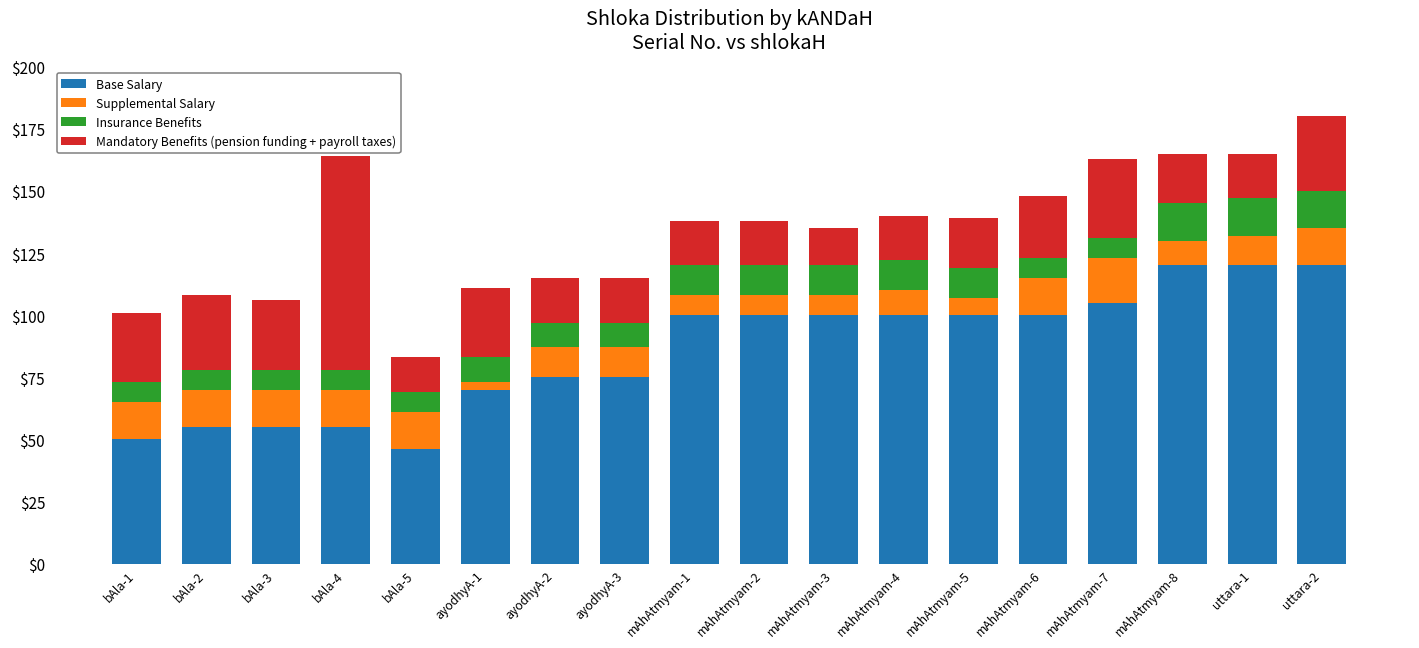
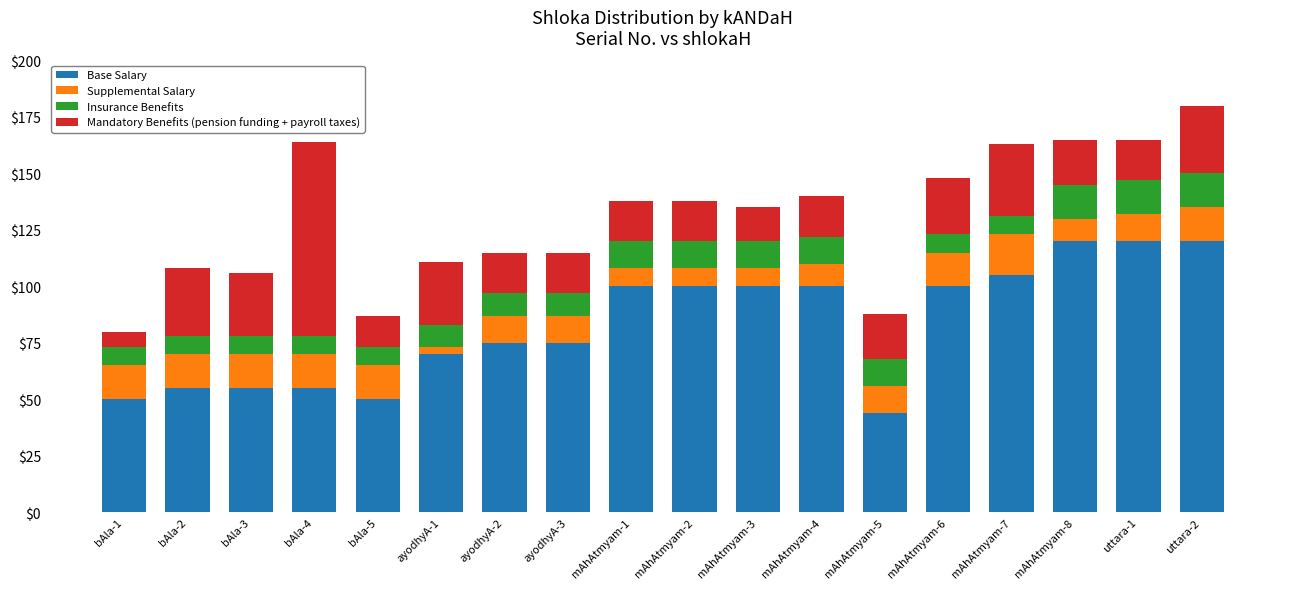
  {
    "Base Salary": {
      "bAla-1": "$50",
      "bAla-2": "$55",
      "bAla-3": "$55",
      "bAla-4": "$55",
-     "bAla-5": "$46",
+     "bAla-5": "$50",
      "ayodhyA-1": "$70",
      "ayodhyA-2": "$75",
      "ayodhyA-3": "$75",
      "mAhAtmyam-1": "$100",
      "mAhAtmyam-2": "$100",
      "mAhAtmyam-3": "$100",
      "mAhAtmyam-4": "$100",
-     "mAhAtmyam-5": "$100",
+     "mAhAtmyam-5": "$44",
      "mAhAtmyam-6": "$100",
      "mAhAtmyam-7": "$105",
      "mAhAtmyam-8": "$120",
      "uttara-1": "$120",
      "uttara-2": "$120"
    },
    "Supplemental Salary": {
      "bAla-1": "$15",
      "bAla-2": "$15",
      "bAla-3": "$15",
      "bAla-4": "$15",
      "bAla-5": "$15",
      "ayodhyA-1": "$3",
      "ayodhyA-2": "$12",
      "ayodhyA-3": "$12",
      "mAhAtmyam-1": "$8",
      "mAhAtmyam-2": "$8",
      "mAhAtmyam-3": "$8",
      "mAhAtmyam-4": "$10",
-     "mAhAtmyam-5": "$7",
+     "mAhAtmyam-5": "$12",
      "mAhAtmyam-6": "$15",
      "mAhAtmyam-7": "$18",
      "mAhAtmyam-8": "$10",
      "uttara-1": "$12",
      "uttara-2": "$15"
    },
    "Insurance Benefits": {
      "bAla-1": "$8",
      "bAla-2": "$8",
      "bAla-3": "$8",
      "bAla-4": "$8",
      "bAla-5": "$8",
      "ayodhyA-1": "$10",
      "ayodhyA-2": "$10",
      "ayodhyA-3": "$10",
      "mAhAtmyam-1": "$12",
      "mAhAtmyam-2": "$12",
      "mAhAtmyam-3": "$12",
      "mAhAtmyam-4": "$12",
      "mAhAtmyam-5": "$12",
      "mAhAtmyam-6": "$8",
      "mAhAtmyam-7": "$8",
      "mAhAtmyam-8": "$15",
      "uttara-1": "$15",
      "uttara-2": "$15"
    },
    "Mandatory Benefits (pension funding + payroll taxes)": {
-     "bAla-1": "$28",
+     "bAla-1": "$7",
      "bAla-2": "$30",
      "bAla-3": "$28",
      "bAla-4": "$86",
      "bAla-5": "$14",
      "ayodhyA-1": "$28",
      "ayodhyA-2": "$18",
      "ayodhyA-3": "$18",
      "mAhAtmyam-1": "$18",
      "mAhAtmyam-2": "$18",
      "mAhAtmyam-3": "$15",
      "mAhAtmyam-4": "$18",
      "mAhAtmyam-5": "$20",
      "mAhAtmyam-6": "$25",
      "mAhAtmyam-7": "$32",
      "mAhAtmyam-8": "$20",
      "uttara-1": "$18",
      "uttara-2": "$30"
    }
  }
